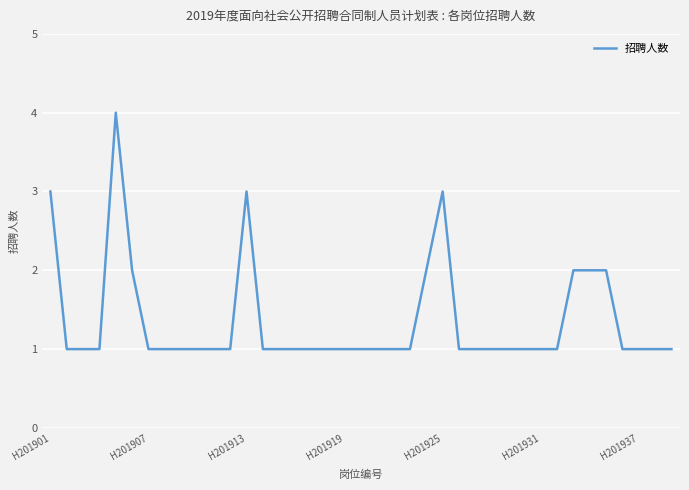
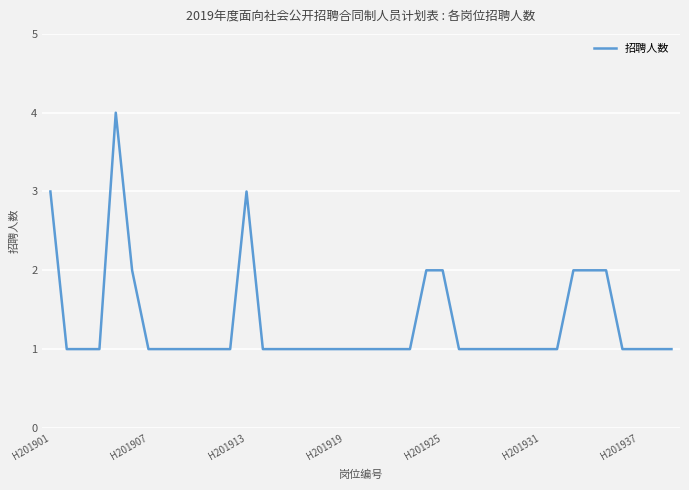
  {
    "H201901": 3,
    "H201907": 1,
    "H201913": 3,
    "H201919": 1,
-   "H201925": 3,
+   "H201925": 2,
    "H201931": 1,
    "H201937": 1
  }
